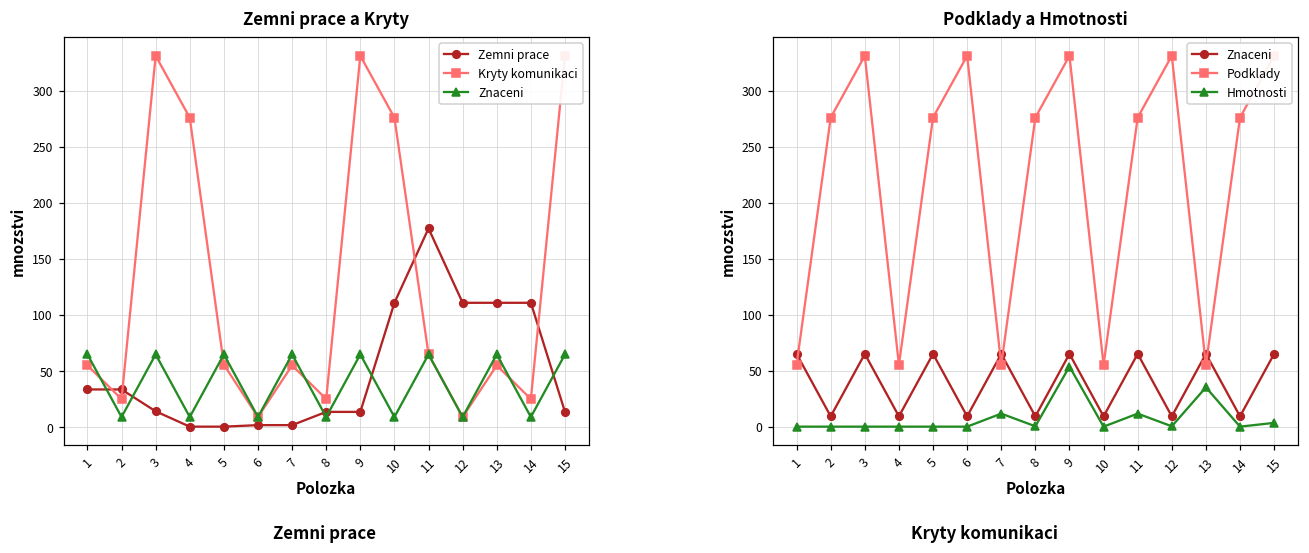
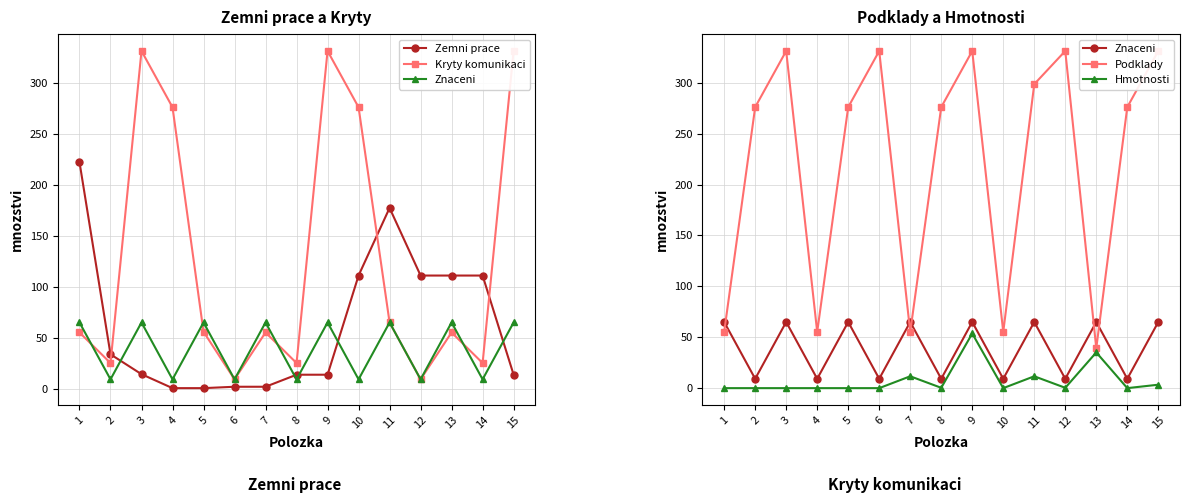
  {
    "Zemni prace a Kryty": {
      "Zemni prace": {
-       "1": 34,
+       "1": 222,
        "2": 34,
        "3": 14,
        "4": 1,
        "5": 1,
        "6": 2,
        "7": 2,
        "8": 14,
        "9": 14,
        "10": 111,
        "11": 177,
        "12": 111,
        "13": 111,
        "14": 111,
        "15": 14
      },
      "Kryty komunikaci": {
        "1": 55,
        "2": 25,
        "3": 331,
        "4": 276,
        "5": 56,
        "7": 55,
        "8": 25,
        "9": 331,
        "10": 276,
        "13": 55,
        "14": 25
      }
    },
    "Podklady a Hmotnosti": {
      "Znaceni": {
        "1": 65,
        "2": 9,
        "3": 65,
        "4": 9,
        "5": 65,
        "6": 9,
        "7": 65,
        "8": 9,
        "9": 65,
        "10": 9,
        "11": 65,
        "12": 9,
        "13": 65,
        "14": 9,
        "15": 65
      },
      "Podklady": {
        "1": 55,
        "2": 276,
        "3": 331,
        "4": 55,
        "5": 276,
        "6": 331,
        "7": 55,
        "8": 276,
        "9": 331,
        "10": 55,
-       "11": 276,
+       "11": 299,
        "12": 331,
-       "13": 55,
+       "13": 39,
        "14": 276
      },
      "Hmotnosti": {
        "1": 0,
        "2": 0,
        "3": 0,
        "4": 0,
        "5": 0,
        "6": 0,
        "7": 12,
        "8": 0,
        "9": 54,
        "10": 0,
        "11": 12,
        "12": 0,
        "13": 35,
        "14": 0,
        "15": 3
      }
    }
  }
